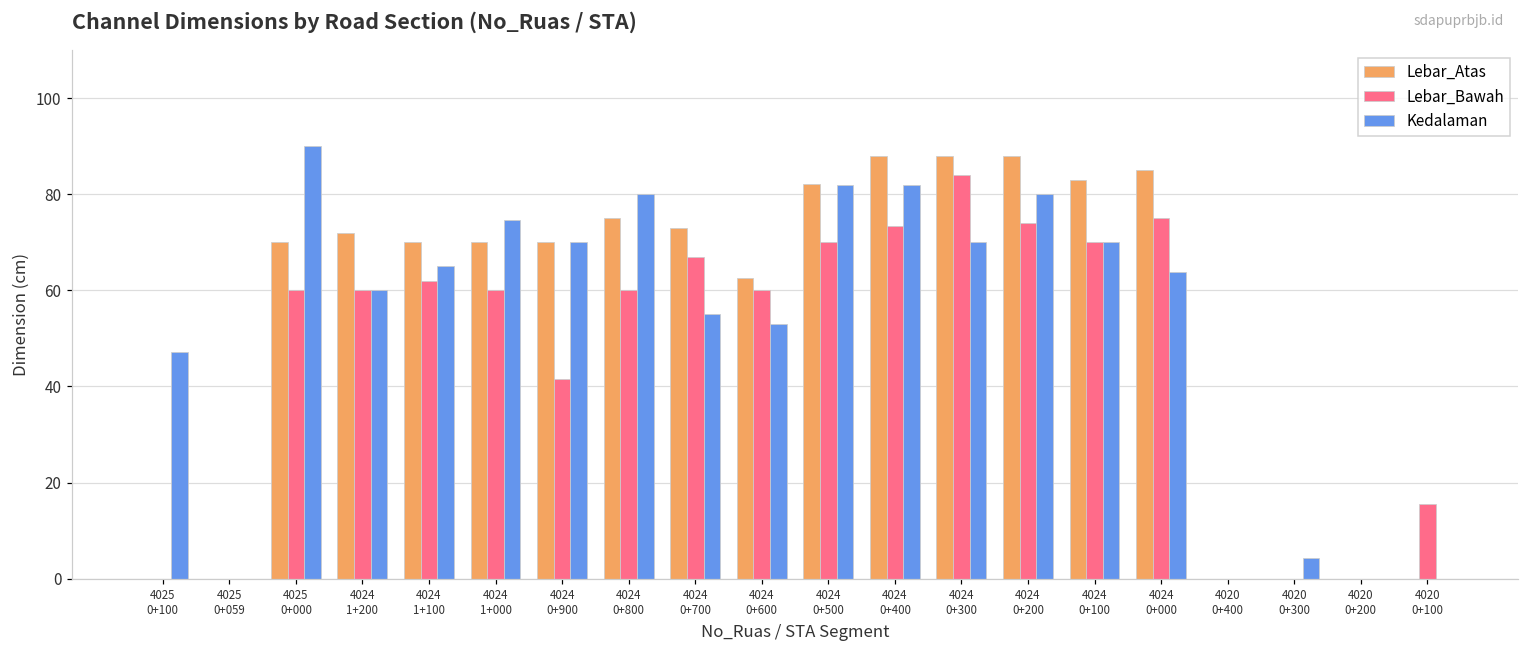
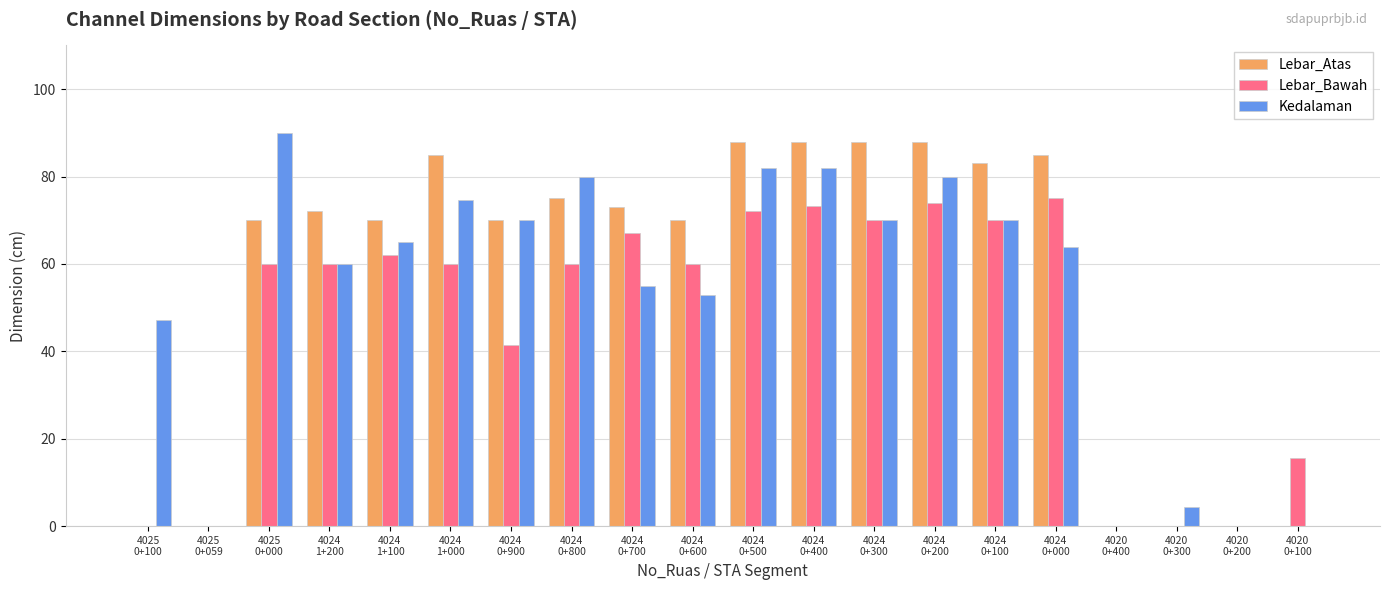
  {
    "Lebar_Atas": {
      "4025 0+100": 0,
      "4025 0+059": 0,
      "4025 0+000": 70,
      "4024 1+200": 72,
      "4024 1+100": 70,
-     "4024 1+000": 70,
+     "4024 1+000": 85,
      "4024 0+900": 70,
      "4024 0+800": 75,
      "4024 0+700": 73,
-     "4024 0+600": 63,
-     "4024 0+500": 82,
+     "4024 0+600": 70,
+     "4024 0+500": 88,
      "4024 0+400": 88,
      "4024 0+300": 88,
      "4024 0+200": 88,
      "4024 0+100": 83,
      "4024 0+000": 85,
      "4020 0+400": 0,
      "4020 0+300": 0,
      "4020 0+200": 0,
      "4020 0+100": 0
    },
    "Lebar_Bawah": {
      "4025 0+100": 0,
      "4025 0+059": 0,
      "4025 0+000": 60,
      "4024 1+200": 60,
      "4024 1+100": 62,
      "4024 1+000": 60,
      "4024 0+900": 42,
      "4024 0+800": 60,
      "4024 0+700": 67,
      "4024 0+600": 60,
-     "4024 0+500": 70,
+     "4024 0+500": 72,
      "4024 0+400": 73,
-     "4024 0+300": 84,
+     "4024 0+300": 70,
      "4024 0+200": 74,
      "4024 0+100": 70,
      "4024 0+000": 75,
      "4020 0+400": 0,
      "4020 0+300": 0,
      "4020 0+200": 0,
      "4020 0+100": 16
    },
    "Kedalaman": {
      "4025 0+100": 47,
      "4025 0+059": 0,
      "4025 0+000": 90,
      "4024 1+200": 60,
      "4024 1+100": 65,
      "4024 1+000": 75,
      "4024 0+900": 70,
      "4024 0+800": 80,
      "4024 0+700": 55,
      "4024 0+600": 53,
      "4024 0+500": 82,
      "4024 0+400": 82,
      "4024 0+300": 70,
      "4024 0+200": 80,
      "4024 0+100": 70,
      "4024 0+000": 64,
      "4020 0+400": 0,
      "4020 0+300": 4,
      "4020 0+200": 0,
      "4020 0+100": 0
    }
  }
